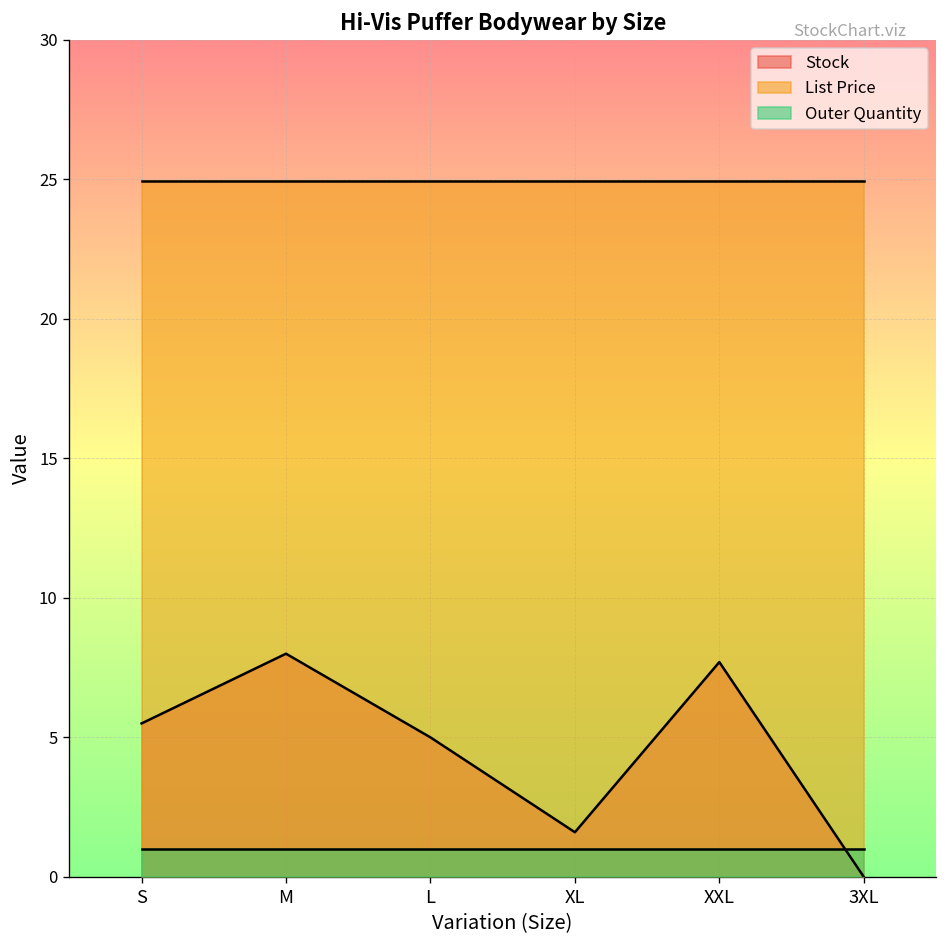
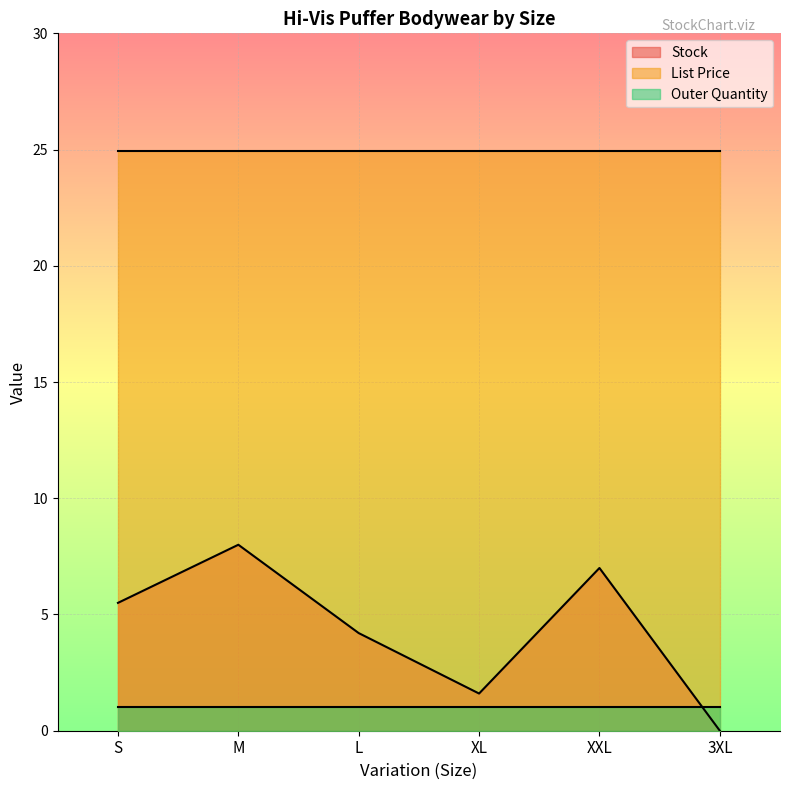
  {
    "Stock": {
      "S": 5.5,
      "M": 8.0,
-     "L": 5.0,
+     "L": 4.2,
      "XL": 1.6,
-     "XXL": 7.7,
+     "XXL": 7.0,
      "3XL": 0.0
    },
    "List Price": {
      "S": 25.0,
      "M": 25.0,
      "L": 25.0,
      "XL": 25.0,
      "XXL": 25.0,
      "3XL": 25.0
    },
    "Outer Quantity": {
      "S": 1.0,
      "M": 1.0,
      "L": 1.0,
      "XL": 1.0,
      "XXL": 1.0,
      "3XL": 1.0
    }
  }
